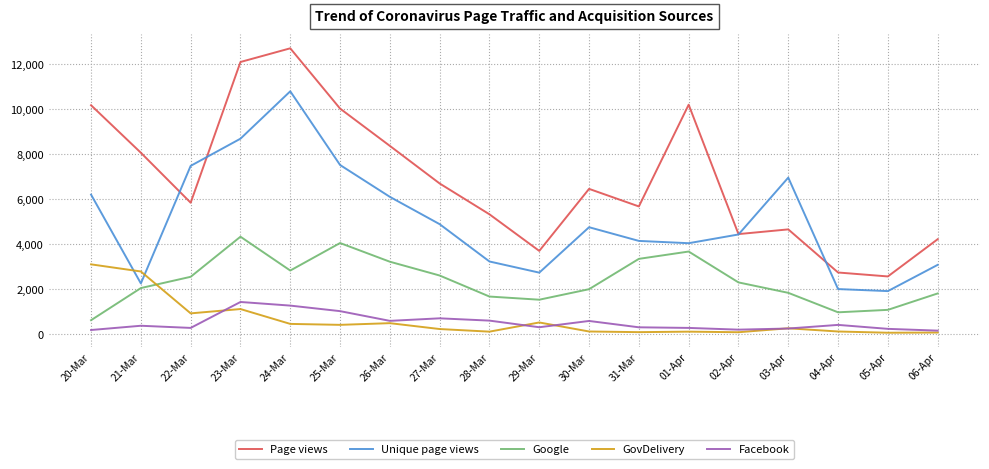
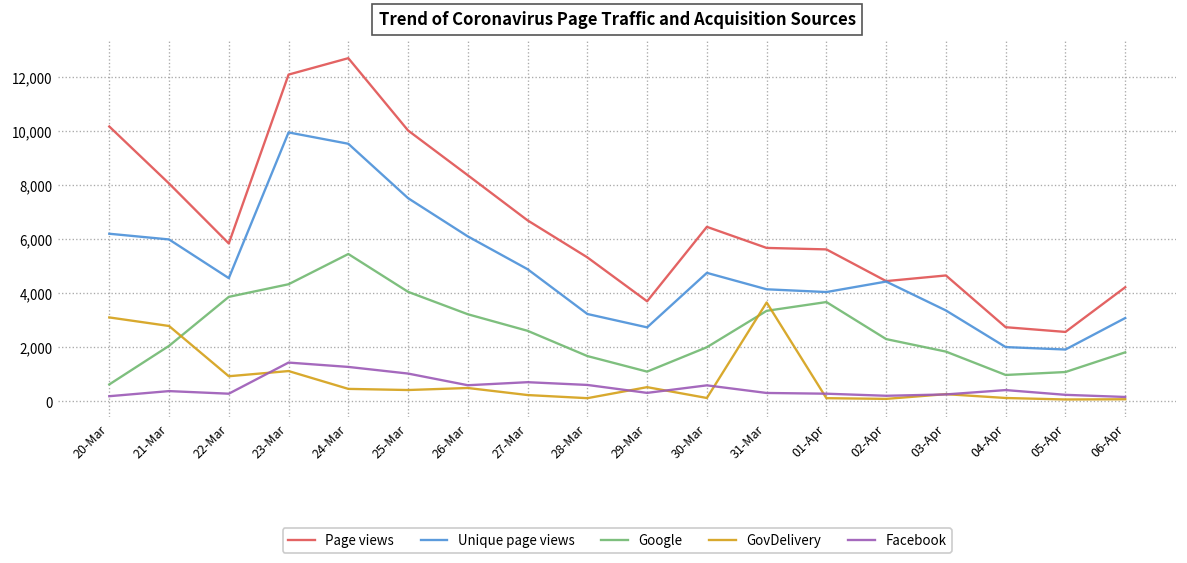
  {
    "Page views": {
      "20-Mar": "10,200",
      "21-Mar": "8,100",
      "22-Mar": "5,800",
      "23-Mar": "12,100",
      "24-Mar": "12,700",
      "25-Mar": "10,000",
      "26-Mar": "8,400",
      "27-Mar": "6,700",
      "28-Mar": "5,300",
      "29-Mar": "3,700",
      "30-Mar": "6,500",
      "31-Mar": "5,700",
-     "01-Apr": "10,200",
+     "01-Apr": "5,600",
      "03-Apr": "4,700",
      "04-Apr": "2,700",
      "05-Apr": "2,600",
      "06-Apr": "4,200"
    },
    "Unique page views": {
      "20-Mar": "6,200",
-     "21-Mar": "2,300",
-     "22-Mar": "7,500",
-     "23-Mar": "8,700",
-     "24-Mar": "10,800",
+     "21-Mar": "6,000",
+     "22-Mar": "4,600",
+     "23-Mar": "10,000",
+     "24-Mar": "9,500",
      "25-Mar": "7,500",
      "26-Mar": "6,100",
      "27-Mar": "4,900",
      "28-Mar": "3,200",
      "29-Mar": "2,700",
      "30-Mar": "4,800",
      "31-Mar": "4,100",
      "01-Apr": "4,000",
-     "03-Apr": "7,000",
+     "03-Apr": "3,400",
      "04-Apr": "2,000",
      "05-Apr": "1,900",
      "06-Apr": "3,100"
    },
    "Google": {
      "20-Mar": "600",
      "21-Mar": "2,100",
-     "22-Mar": "2,600",
+     "22-Mar": "3,900",
      "23-Mar": "4,300",
-     "24-Mar": "2,800",
+     "24-Mar": "5,500",
      "25-Mar": "4,100",
      "26-Mar": "3,200",
      "27-Mar": "2,600",
      "28-Mar": "1,700",
-     "29-Mar": "1,500",
+     "29-Mar": "1,100",
      "30-Mar": "2,000",
      "31-Mar": "3,300",
      "01-Apr": "3,700",
      "02-Apr": "2,300",
      "03-Apr": "1,800",
      "04-Apr": "1,000",
      "05-Apr": "1,100",
      "06-Apr": "1,800"
    },
    "GovDelivery": {
      "20-Mar": "3,100",
      "21-Mar": "2,800",
      "22-Mar": "900",
      "23-Mar": "1,100",
      "24-Mar": "500",
      "25-Mar": "400",
      "27-Mar": "200",
      "28-Mar": "100",
      "29-Mar": "500",
      "30-Mar": "100",
-     "31-Mar": "100",
+     "31-Mar": "3,700",
      "01-Apr": "100",
      "02-Apr": "100",
      "04-Apr": "100",
      "05-Apr": "100"
    },
    "Facebook": {
      "20-Mar": "200",
      "21-Mar": "400",
      "22-Mar": "300",
      "23-Mar": "1,400",
      "24-Mar": "1,300",
      "25-Mar": "1,000",
      "27-Mar": "700",
      "28-Mar": "600",
      "29-Mar": "300",
      "30-Mar": "600",
      "31-Mar": "300",
      "01-Apr": "300",
      "02-Apr": "200",
      "04-Apr": "400",
      "05-Apr": "200"
    }
  }
